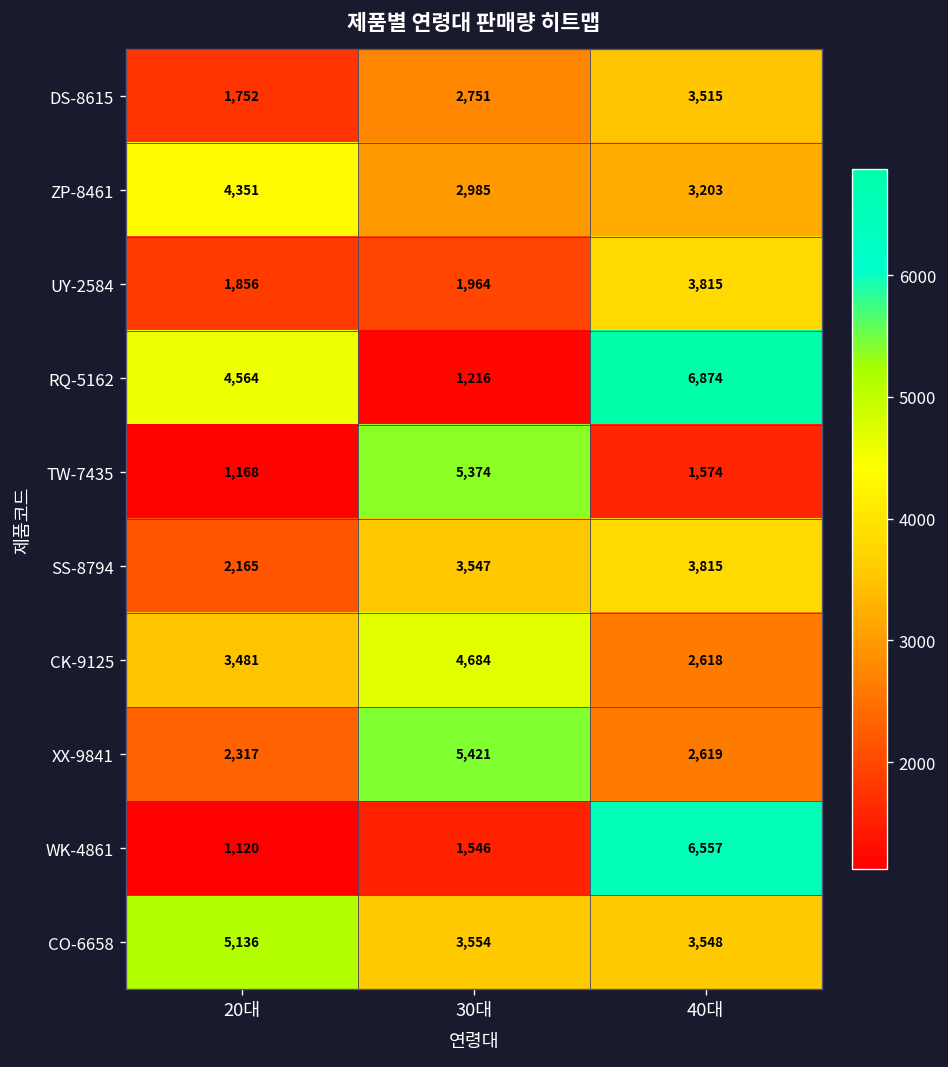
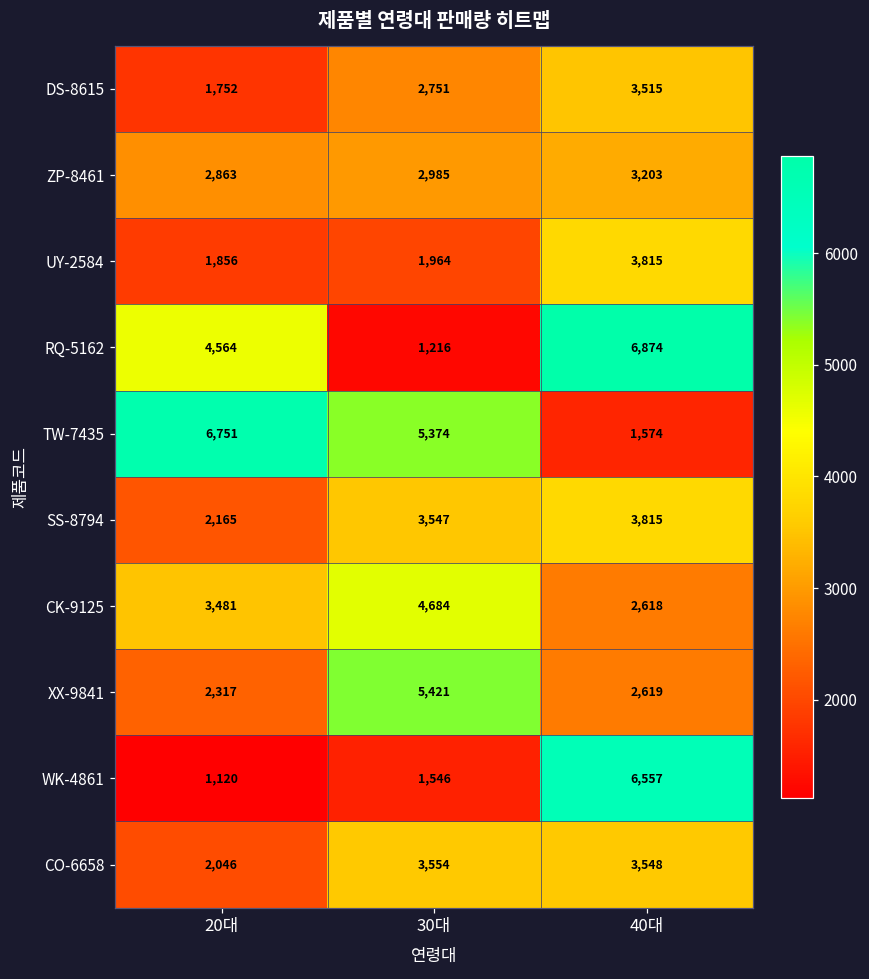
  {
    "DS-8615": {
      "20대": "1,752",
      "30대": "2,751",
      "40대": "3,515"
    },
    "ZP-8461": {
-     "20대": "4,351",
+     "20대": "2,863",
      "30대": "2,985",
      "40대": "3,203"
    },
    "UY-2584": {
      "20대": "1,856",
      "30대": "1,964",
      "40대": "3,815"
    },
    "RQ-5162": {
      "20대": "4,564",
      "30대": "1,216",
      "40대": "6,874"
    },
    "TW-7435": {
-     "20대": "1,168",
+     "20대": "6,751",
      "30대": "5,374",
      "40대": "1,574"
    },
    "SS-8794": {
      "20대": "2,165",
      "30대": "3,547",
      "40대": "3,815"
    },
    "CK-9125": {
      "20대": "3,481",
      "30대": "4,684",
      "40대": "2,618"
    },
    "XX-9841": {
      "20대": "2,317",
      "30대": "5,421",
      "40대": "2,619"
    },
    "WK-4861": {
      "20대": "1,120",
      "30대": "1,546",
      "40대": "6,557"
    },
    "CO-6658": {
-     "20대": "5,136",
+     "20대": "2,046",
      "30대": "3,554",
      "40대": "3,548"
    }
  }
